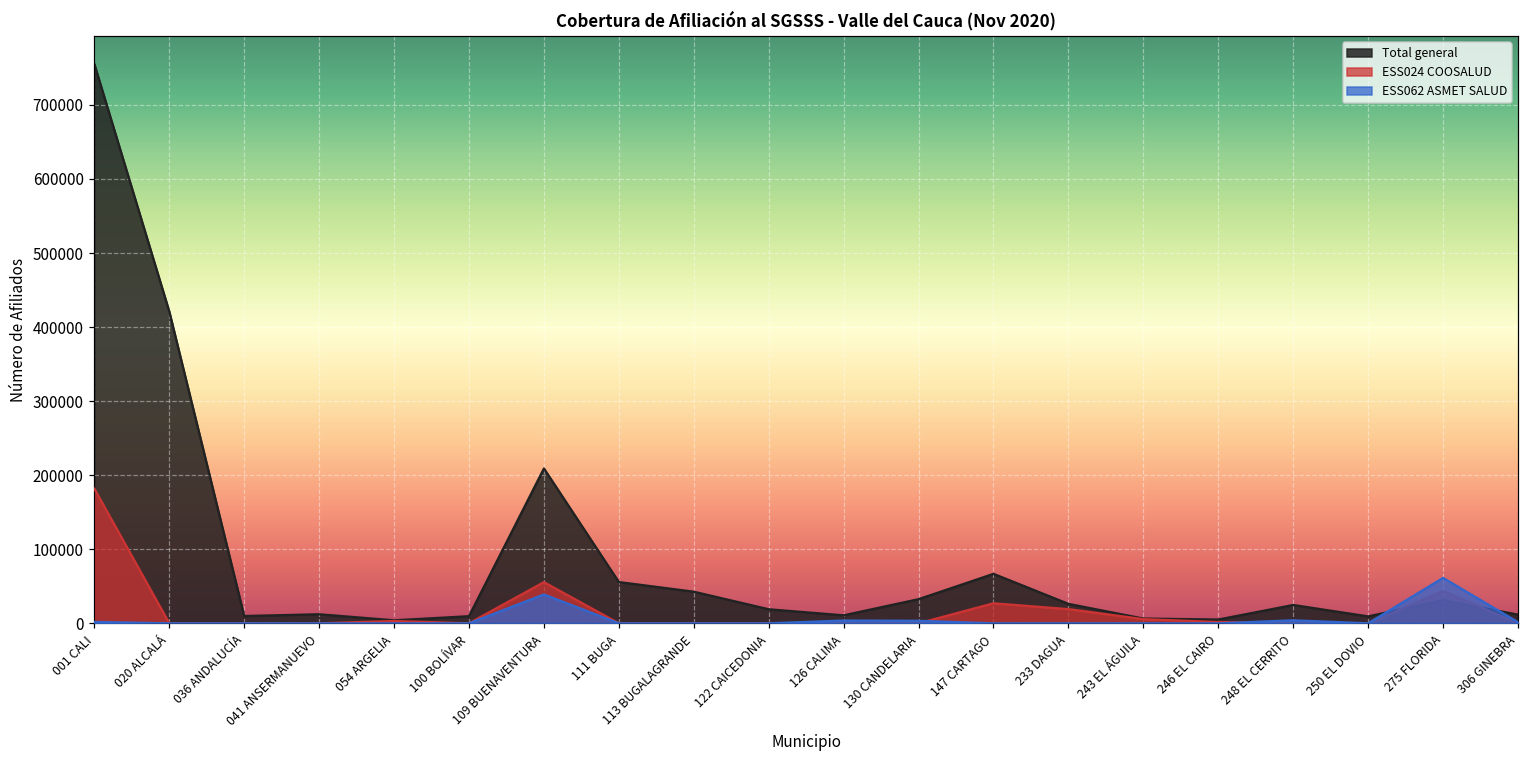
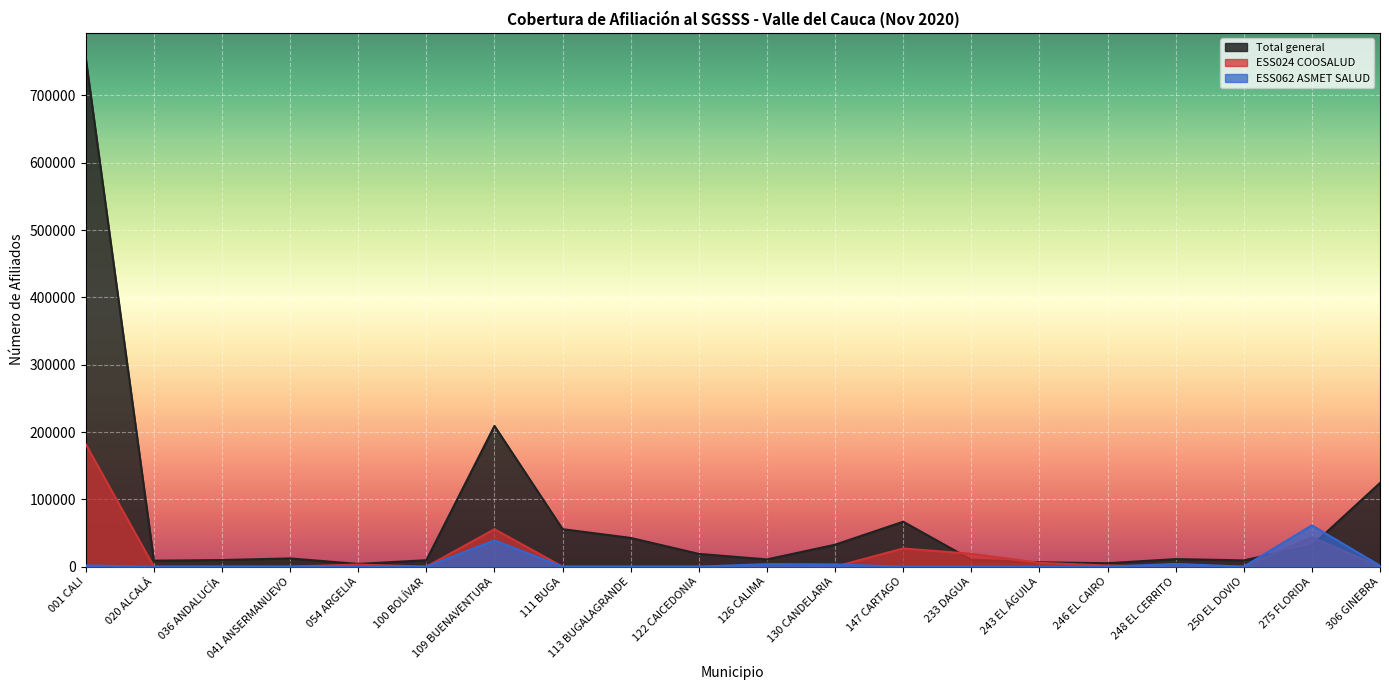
  {
    "Total general": {
      "001 CALI": 760000,
-     "020 ALCALÁ": 420000,
+     "020 ALCALÁ": 10000,
      "036 ANDALUCÍA": 10000,
      "041 ANSERMANUEVO": 10000,
      "100 BOLÍVAR": 10000,
      "109 BUENAVENTURA": 210000,
      "111 BUGA": 60000,
      "113 BUGALAGRANDE": 40000,
      "122 CAICEDONIA": 20000,
      "126 CALIMA": 10000,
      "130 CANDELARIA": 30000,
      "147 CARTAGO": 70000,
-     "233 DAGUA": 30000,
-     "248 EL CERRITO": 20000,
+     "233 DAGUA": 10000,
+     "248 EL CERRITO": 10000,
      "250 EL DOVIO": 10000,
      "275 FLORIDA": 30000,
-     "306 GINEBRA": 10000
+     "306 GINEBRA": 120000
    },
    "ESS024 COOSALUD": {
      "001 CALI": 180000,
      "109 BUENAVENTURA": 60000,
      "126 CALIMA": 0,
      "147 CARTAGO": 30000,
      "233 DAGUA": 20000,
      "248 EL CERRITO": 0,
      "275 FLORIDA": 40000
    },
    "ESS062 ASMET SALUD": {
      "001 CALI": 0,
      "109 BUENAVENTURA": 40000,
      "126 CALIMA": 0,
      "147 CARTAGO": 0,
      "233 DAGUA": 0,
      "243 EL ÁGUILA": 0,
      "248 EL CERRITO": 0,
      "275 FLORIDA": 60000
    }
  }
